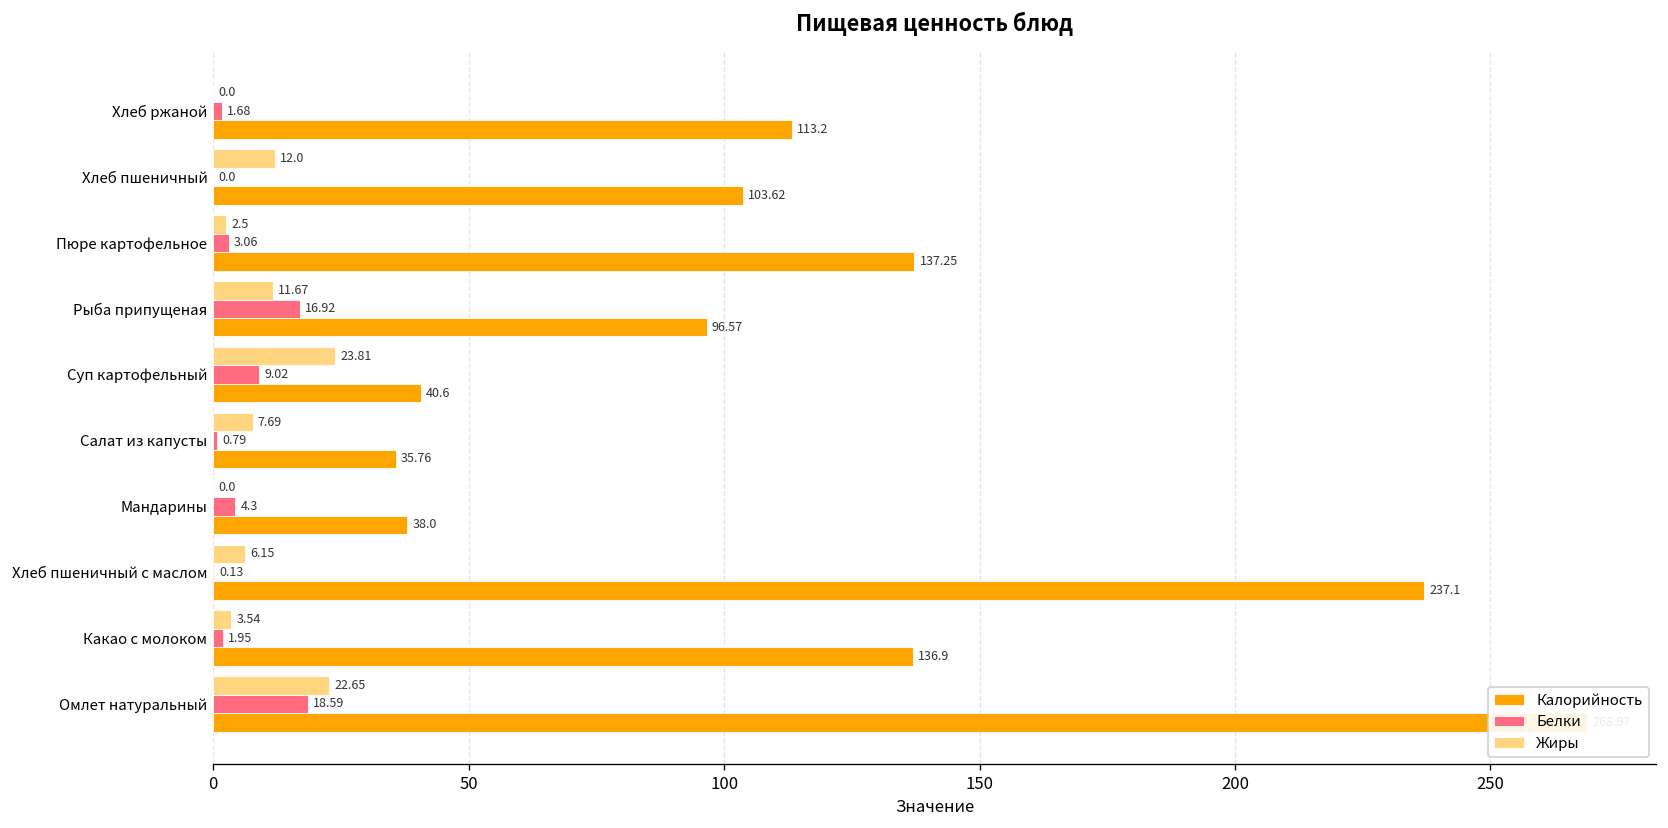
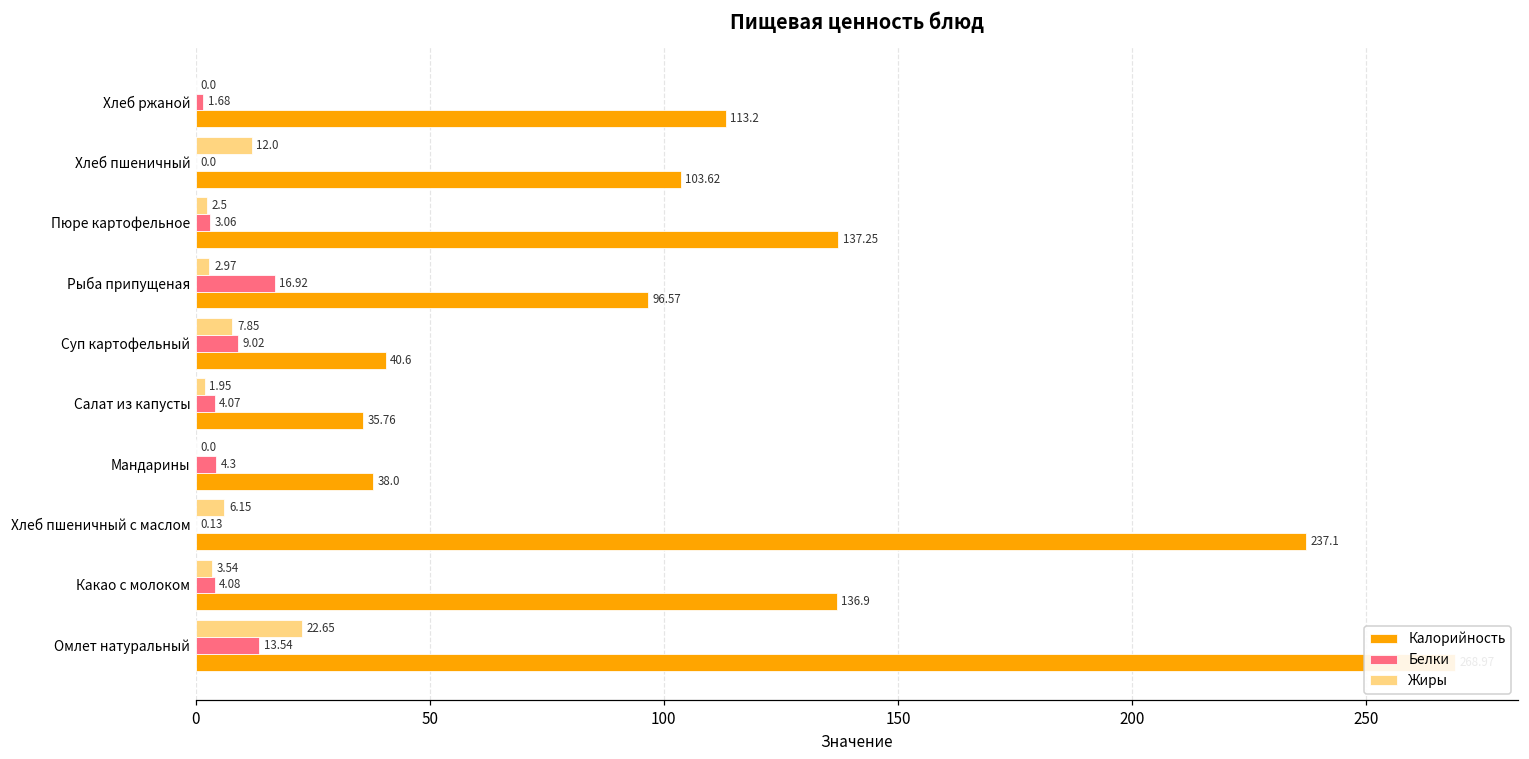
  {
    "Калорийность": {
      "Хлеб ржаной": 113.2,
      "Хлеб пшеничный": 103.62,
      "Пюре картофельное": 137.25,
      "Рыба припущеная": 96.57,
      "Суп картофельный": 40.6,
      "Салат из капусты": 35.76,
      "Мандарины": 38.0,
      "Хлеб пшеничный с маслом": 237.1,
      "Какао с молоком": 136.9
    },
    "Белки": {
      "Хлеб ржаной": 1.68,
      "Хлеб пшеничный": 0.0,
      "Пюре картофельное": 3.06,
      "Рыба припущеная": 16.92,
      "Суп картофельный": 9.02,
-     "Салат из капусты": 0.79,
+     "Салат из капусты": 4.07,
      "Мандарины": 4.3,
      "Хлеб пшеничный с маслом": 0.13,
-     "Какао с молоком": 1.95,
-     "Омлет натуральный": 18.59
+     "Какао с молоком": 4.08,
+     "Омлет натуральный": 13.54
    },
    "Жиры": {
      "Хлеб ржаной": 0.0,
      "Хлеб пшеничный": 12.0,
      "Пюре картофельное": 2.5,
-     "Рыба припущеная": 11.67,
-     "Суп картофельный": 23.81,
-     "Салат из капусты": 7.69,
+     "Рыба припущеная": 2.97,
+     "Суп картофельный": 7.85,
+     "Салат из капусты": 1.95,
      "Мандарины": 0.0,
      "Хлеб пшеничный с маслом": 6.15,
      "Какао с молоком": 3.54,
      "Омлет натуральный": 22.65
    }
  }
